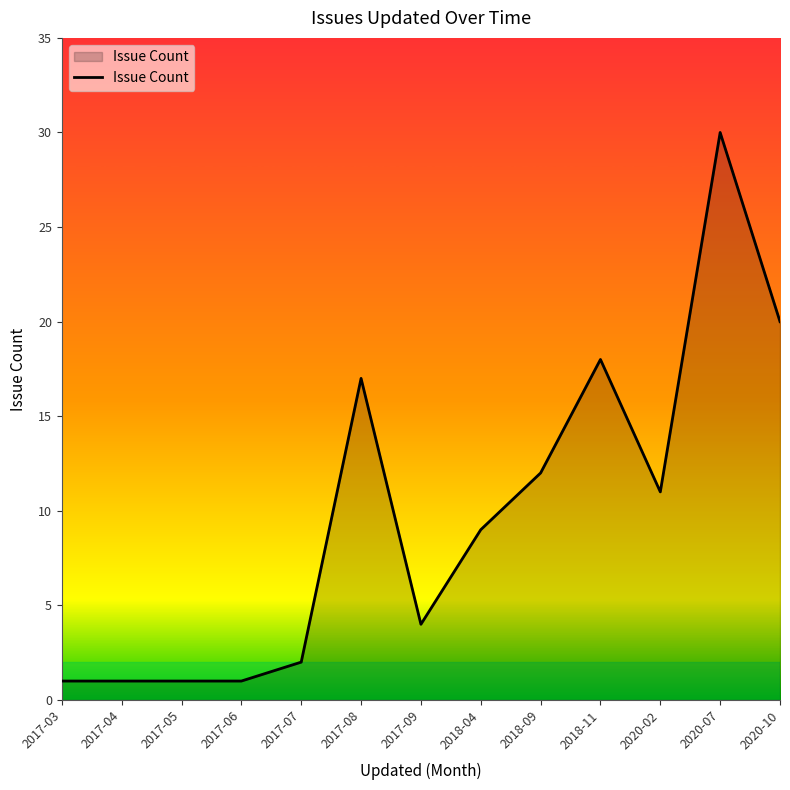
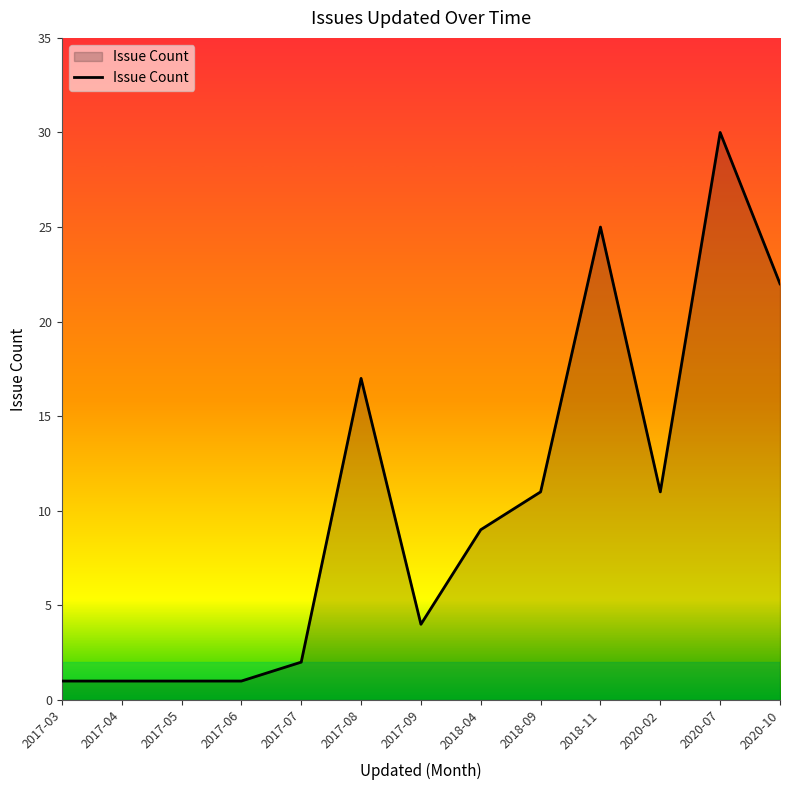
  {
    "2017-03": 1,
    "2017-04": 1,
    "2017-05": 1,
    "2017-06": 1,
    "2017-07": 2,
    "2017-08": 17,
    "2017-09": 4,
    "2018-04": 9,
-   "2018-09": 12,
-   "2018-11": 18,
+   "2018-09": 11,
+   "2018-11": 25,
    "2020-02": 11,
    "2020-07": 30,
-   "2020-10": 20
+   "2020-10": 22
  }
